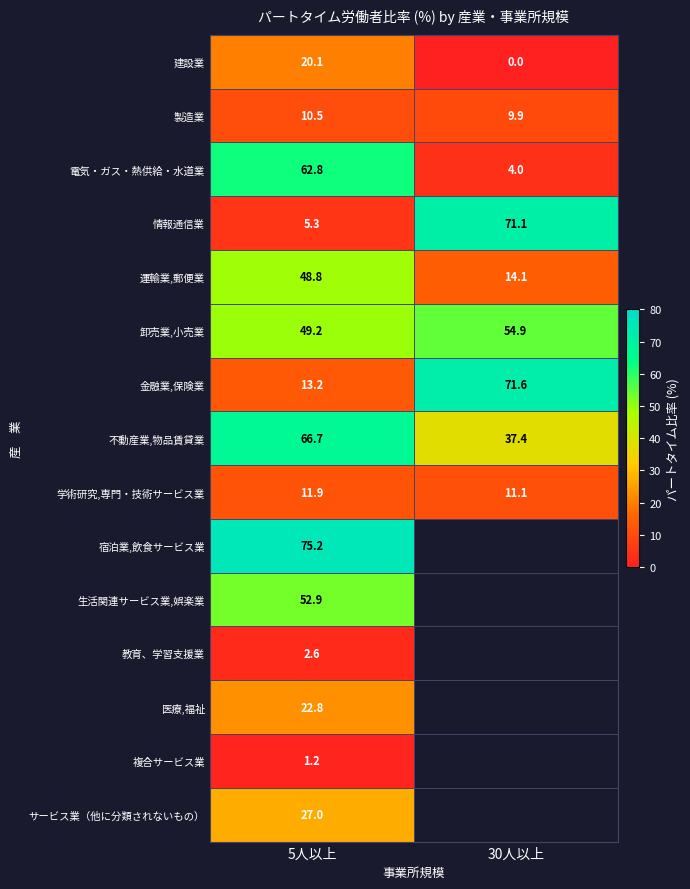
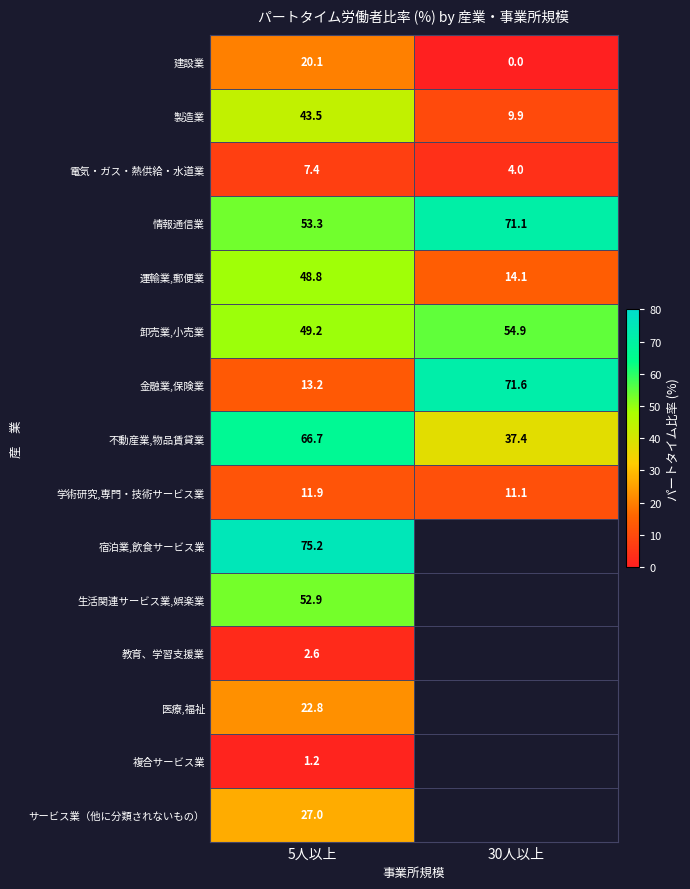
  {
    "建設業": {
      "5人以上": 20.1,
      "30人以上": 0.0
    },
    "製造業": {
-     "5人以上": 10.5,
+     "5人以上": 43.5,
      "30人以上": 9.9
    },
    "電気・ガス・熱供給・水道業": {
-     "5人以上": 62.8,
+     "5人以上": 7.4,
      "30人以上": 4.0
    },
    "情報通信業": {
-     "5人以上": 5.3,
+     "5人以上": 53.3,
      "30人以上": 71.1
    },
    "運輸業,郵便業": {
      "5人以上": 48.8,
      "30人以上": 14.1
    },
    "卸売業,小売業": {
      "5人以上": 49.2,
      "30人以上": 54.9
    },
    "金融業,保険業": {
      "5人以上": 13.2,
      "30人以上": 71.6
    },
    "不動産業,物品賃貸業": {
      "5人以上": 66.7,
      "30人以上": 37.4
    },
    "学術研究,専門・技術サービス業": {
      "5人以上": 11.9,
      "30人以上": 11.1
    },
    "宿泊業,飲食サービス業": {
      "5人以上": 75.2
    },
    "生活関連サービス業,娯楽業": {
      "5人以上": 52.9
    },
    "教育、学習支援業": {
      "5人以上": 2.6
    },
    "医療,福祉": {
      "5人以上": 22.8
    },
    "複合サービス業": {
      "5人以上": 1.2
    },
    "サービス業（他に分類されないもの）": {
      "5人以上": 27.0
    }
  }
